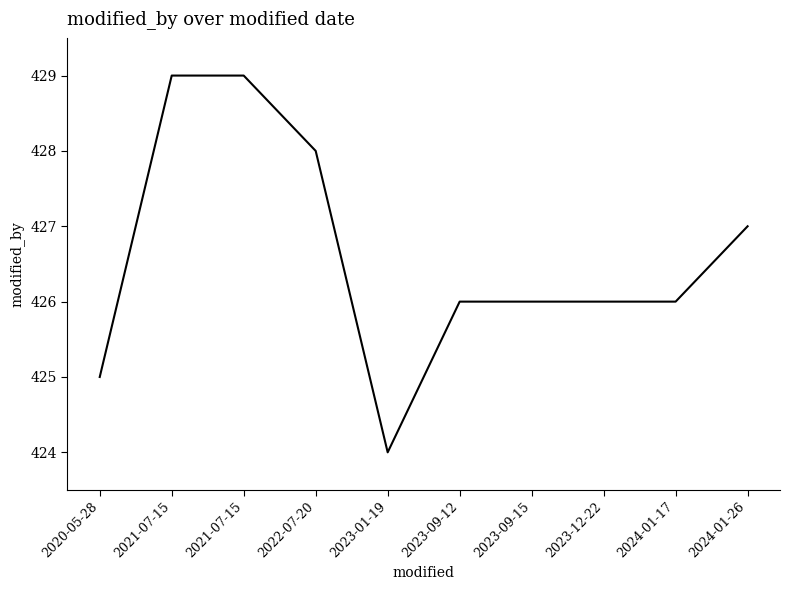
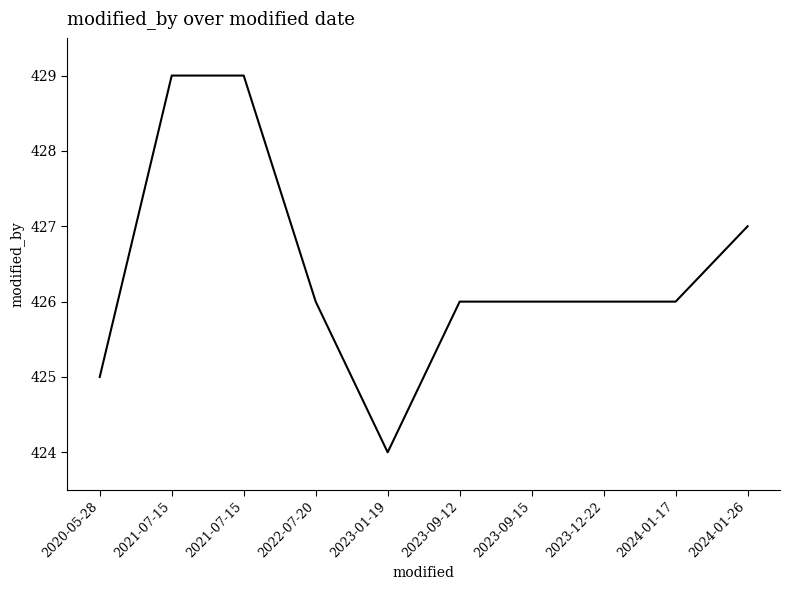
  {
    "2020-05-28": 425,
-   "2022-07-20": 428,
+   "2022-07-20": 426,
    "2023-01-19": 424,
    "2023-09-12": 426,
    "2023-09-15": 426,
    "2023-12-22": 426,
    "2024-01-17": 426,
    "2024-01-26": 427
  }
